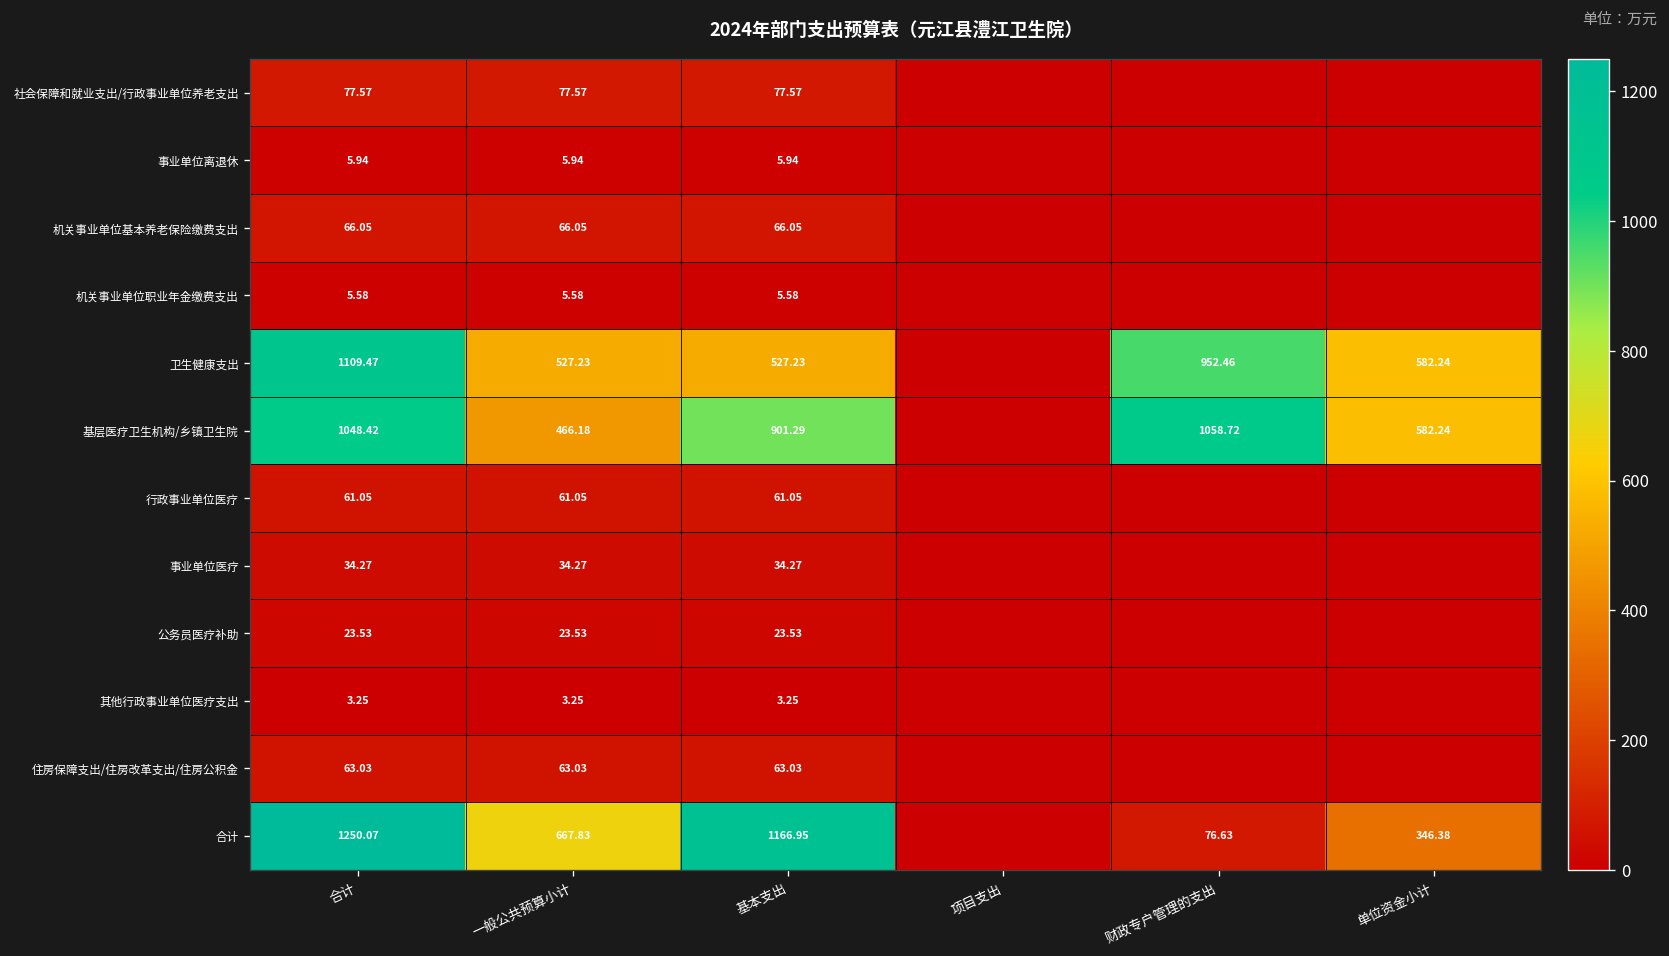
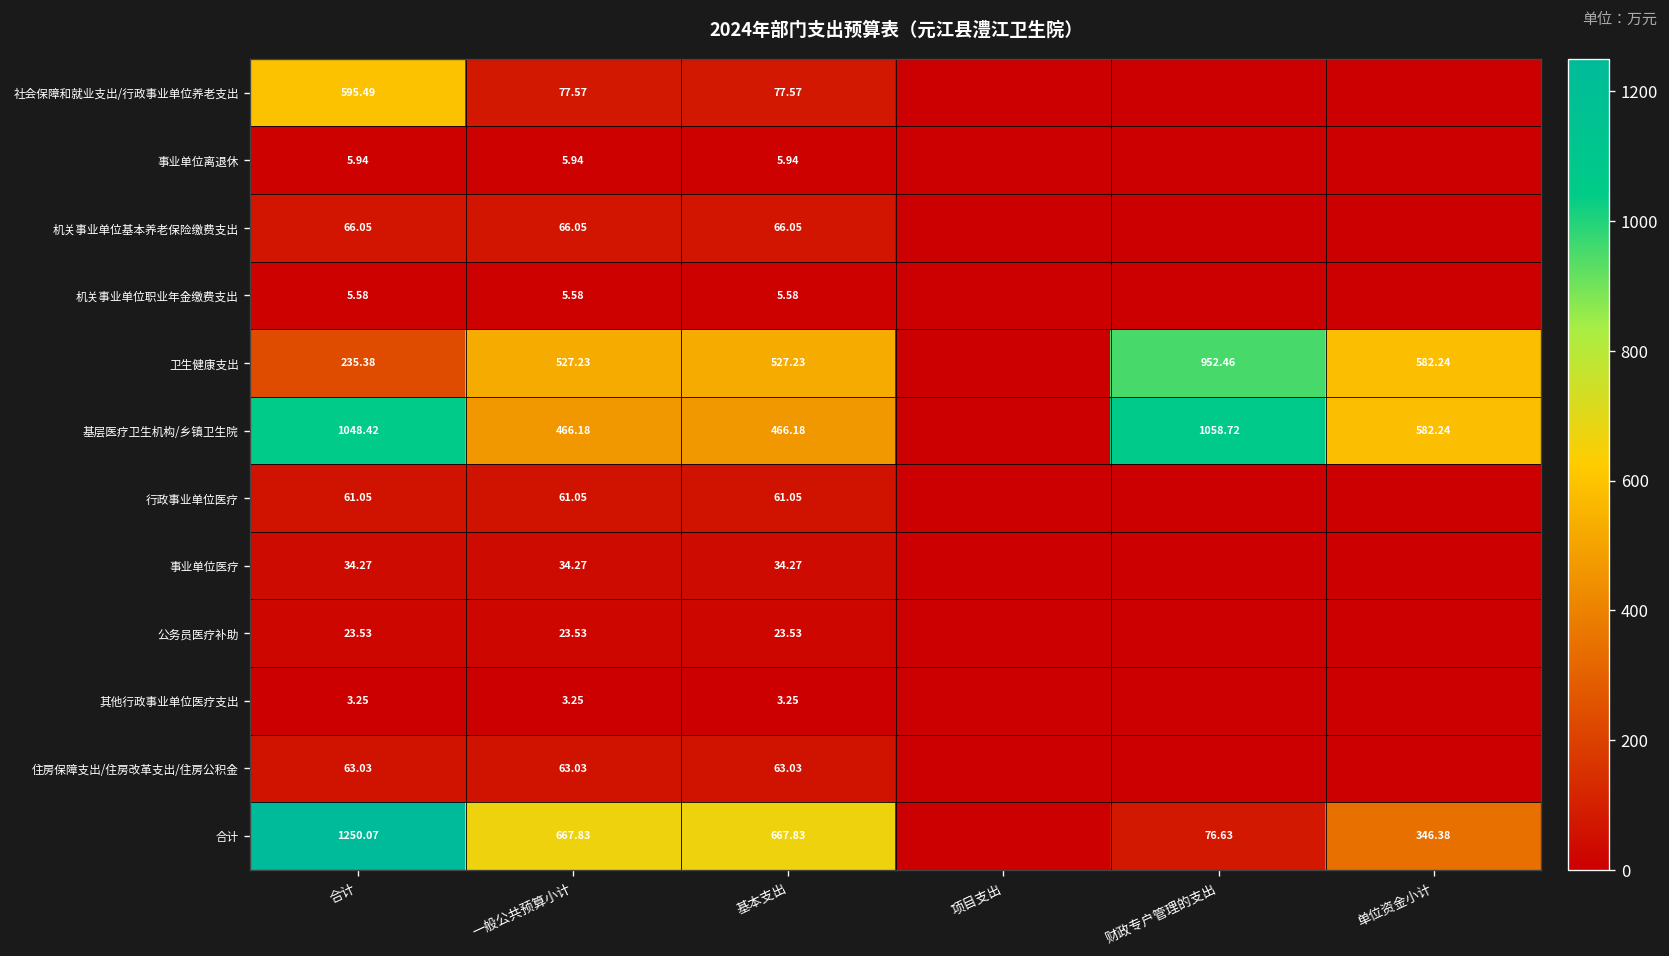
  {
    "社会保障和就业支出/行政事业单位养老支出": {
-     "合计": 77.57,
+     "合计": 595.49,
      "一般公共预算小计": 77.57,
      "基本支出": 77.57
    },
    "事业单位离退休": {
      "合计": 5.94,
      "一般公共预算小计": 5.94,
      "基本支出": 5.94
    },
    "机关事业单位基本养老保险缴费支出": {
      "合计": 66.05,
      "一般公共预算小计": 66.05,
      "基本支出": 66.05
    },
    "机关事业单位职业年金缴费支出": {
      "合计": 5.58,
      "一般公共预算小计": 5.58,
      "基本支出": 5.58
    },
    "卫生健康支出": {
-     "合计": 1109.47,
+     "合计": 235.38,
      "一般公共预算小计": 527.23,
      "基本支出": 527.23,
      "财政专户管理的支出": 952.46,
      "单位资金小计": 582.24
    },
    "基层医疗卫生机构/乡镇卫生院": {
      "合计": 1048.42,
      "一般公共预算小计": 466.18,
-     "基本支出": 901.29,
+     "基本支出": 466.18,
      "财政专户管理的支出": 1058.72,
      "单位资金小计": 582.24
    },
    "行政事业单位医疗": {
      "合计": 61.05,
      "一般公共预算小计": 61.05,
      "基本支出": 61.05
    },
    "事业单位医疗": {
      "合计": 34.27,
      "一般公共预算小计": 34.27,
      "基本支出": 34.27
    },
    "公务员医疗补助": {
      "合计": 23.53,
      "一般公共预算小计": 23.53,
      "基本支出": 23.53
    },
    "其他行政事业单位医疗支出": {
      "合计": 3.25,
      "一般公共预算小计": 3.25,
      "基本支出": 3.25
    },
    "住房保障支出/住房改革支出/住房公积金": {
      "合计": 63.03,
      "一般公共预算小计": 63.03,
      "基本支出": 63.03
    },
    "合计": {
      "合计": 1250.07,
      "一般公共预算小计": 667.83,
-     "基本支出": 1166.95,
+     "基本支出": 667.83,
      "财政专户管理的支出": 76.63,
      "单位资金小计": 346.38
    }
  }
